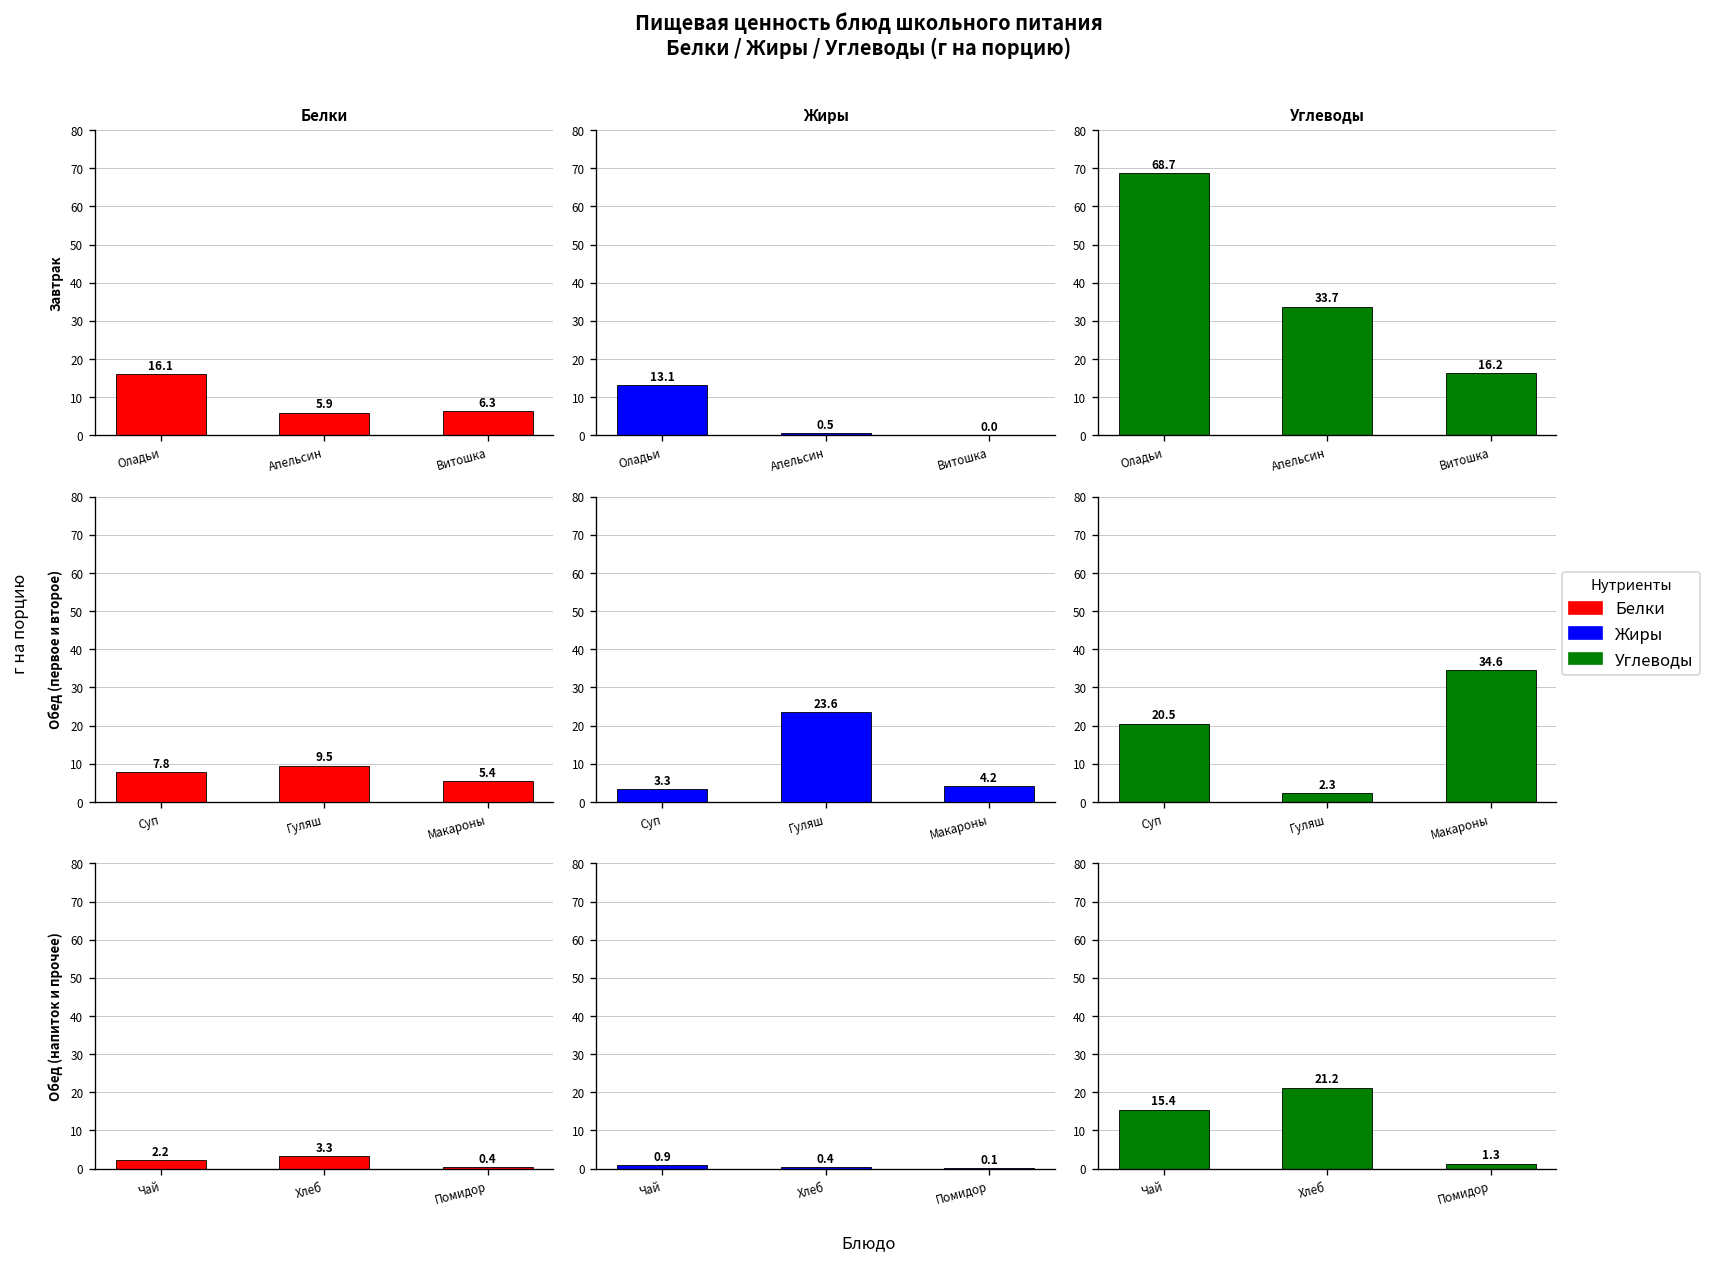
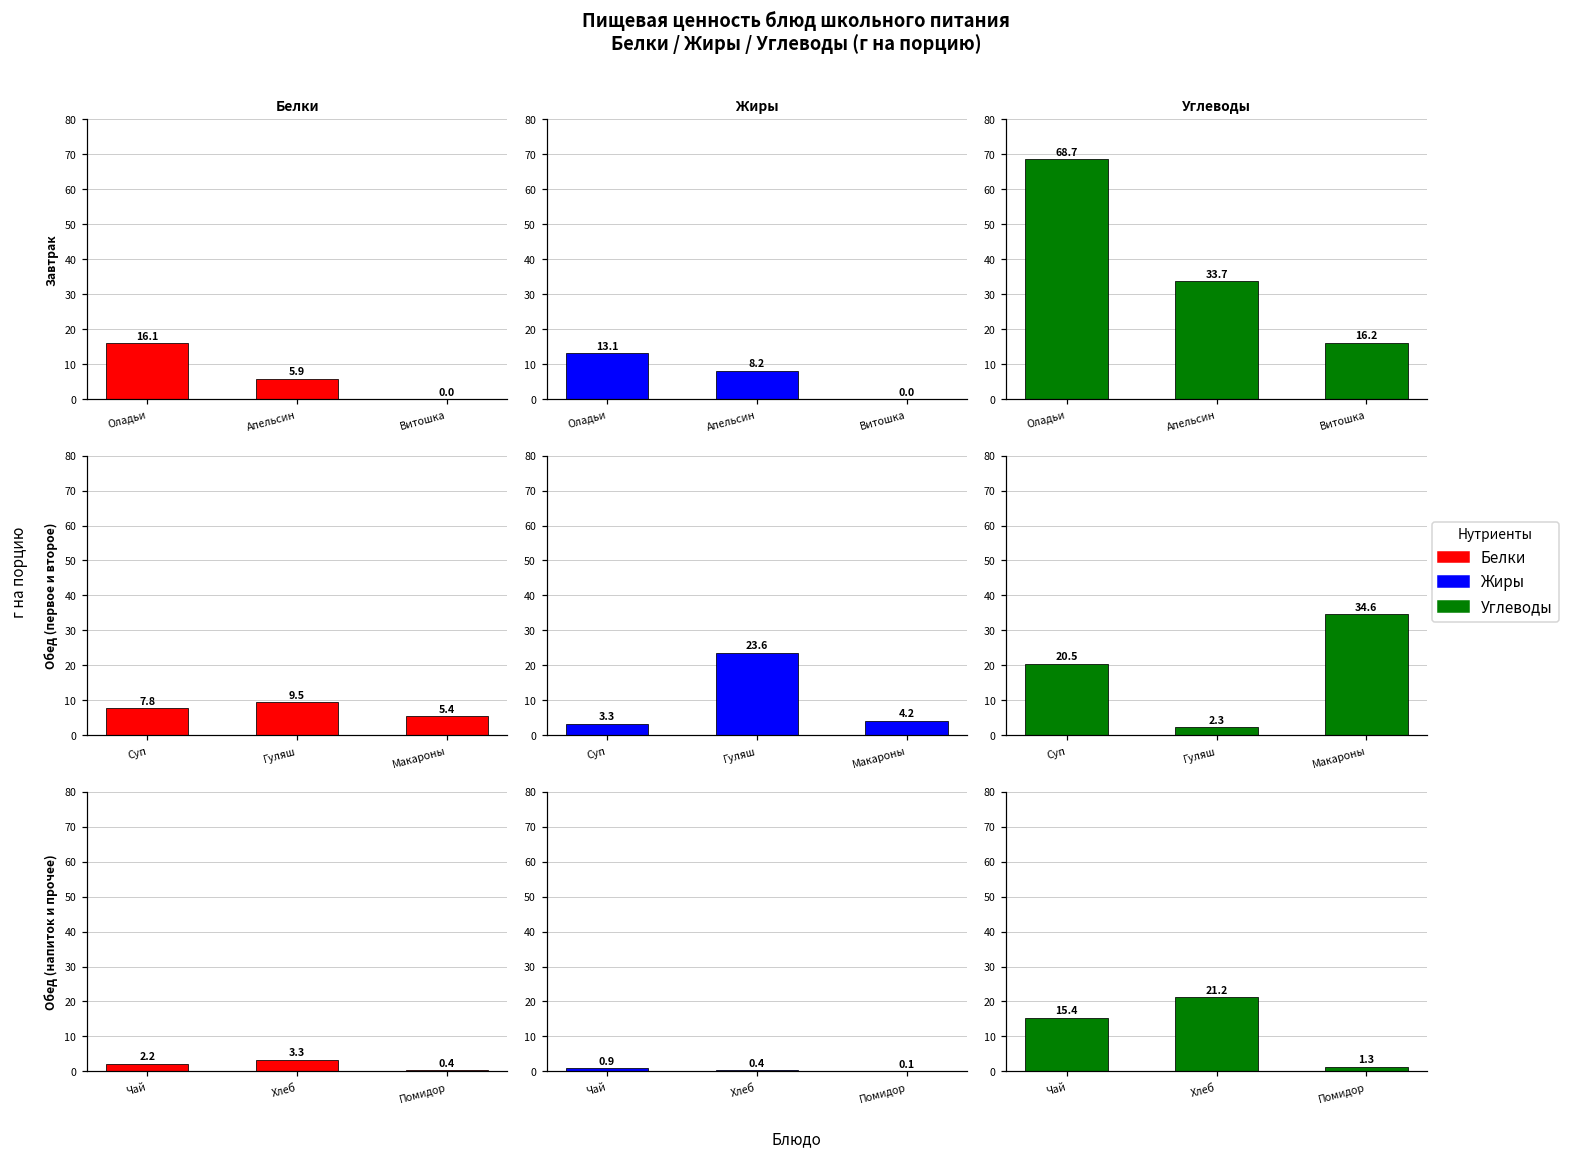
  {
    "Белки": {
      "Оладьи": 16.1,
      "Апельсин": 5.9,
-     "Витошка": 6.3
+     "Витошка": 0.0
    },
    "Жиры": {
      "Оладьи": 13.1,
-     "Апельсин": 0.5,
+     "Апельсин": 8.2,
      "Витошка": 0.0
    },
    "Углеводы": {
      "Оладьи": 68.7,
      "Апельсин": 33.7,
      "Витошка": 16.2
    }
  }
